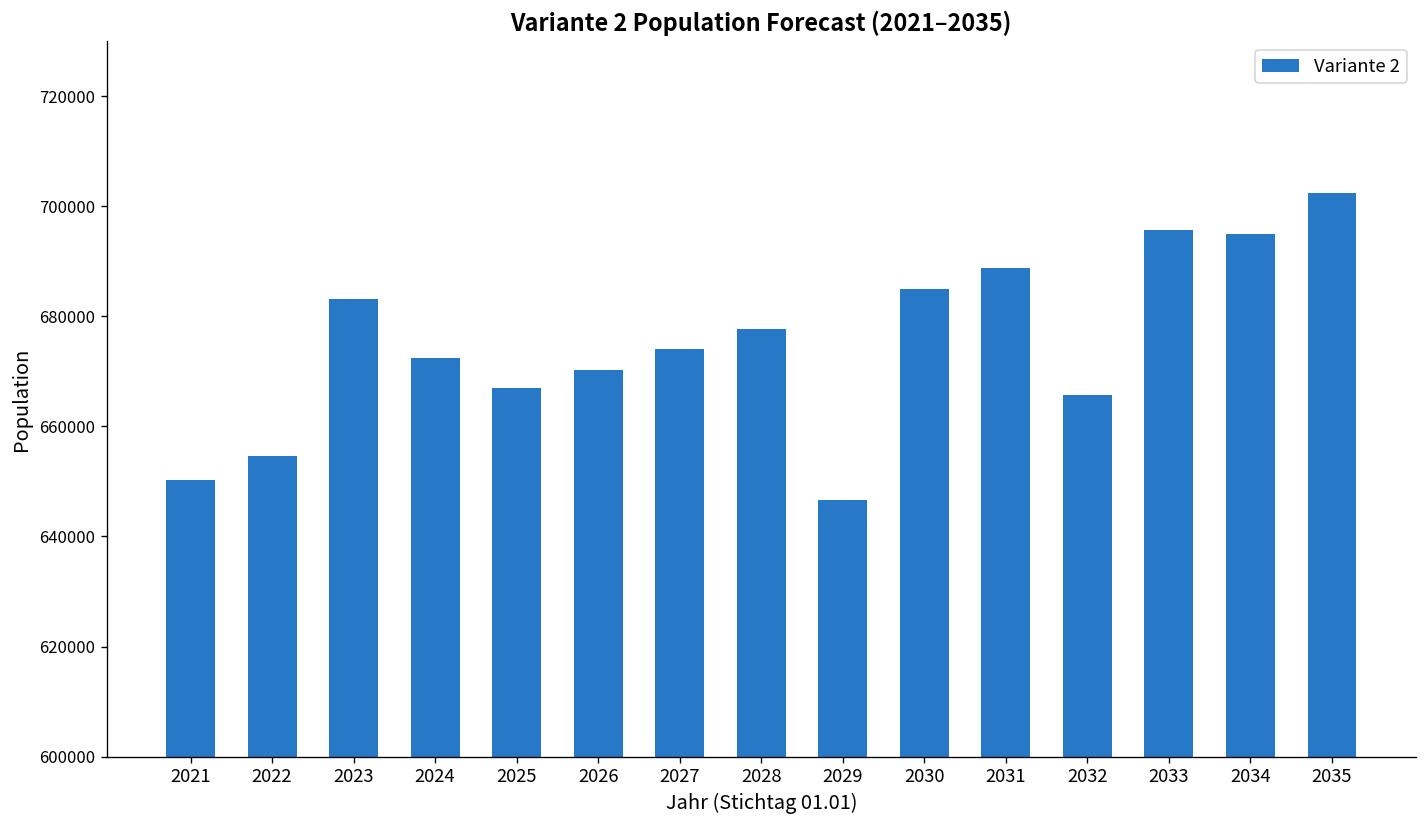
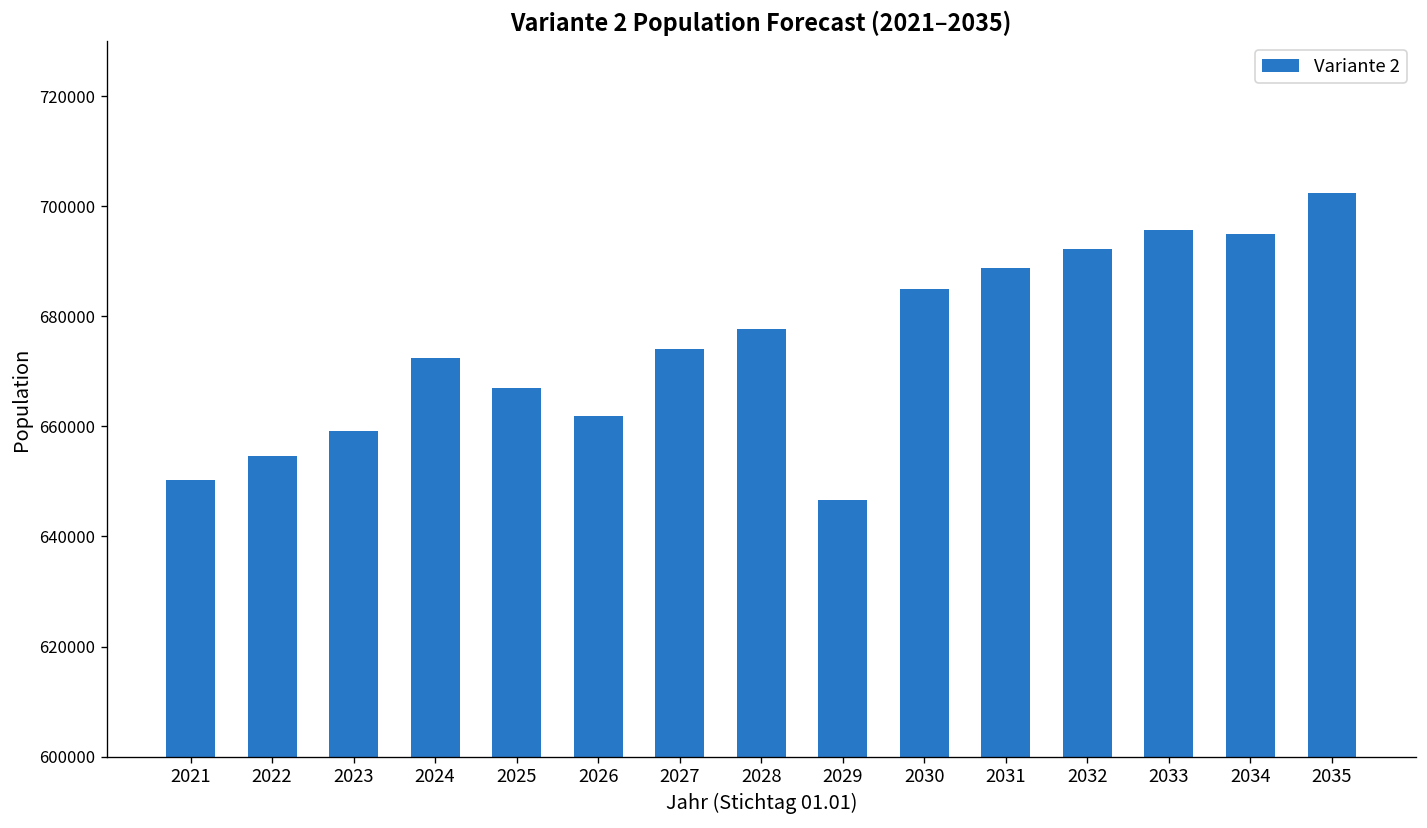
  {
    "2021": 650000,
    "2022": 655000,
-   "2023": 683000,
+   "2023": 659000,
    "2024": 672000,
    "2025": 667000,
-   "2026": 670000,
+   "2026": 662000,
    "2027": 674000,
    "2028": 678000,
    "2029": 647000,
    "2030": 685000,
    "2031": 689000,
-   "2032": 666000,
+   "2032": 692000,
    "2033": 696000,
    "2034": 695000,
    "2035": 703000
  }
